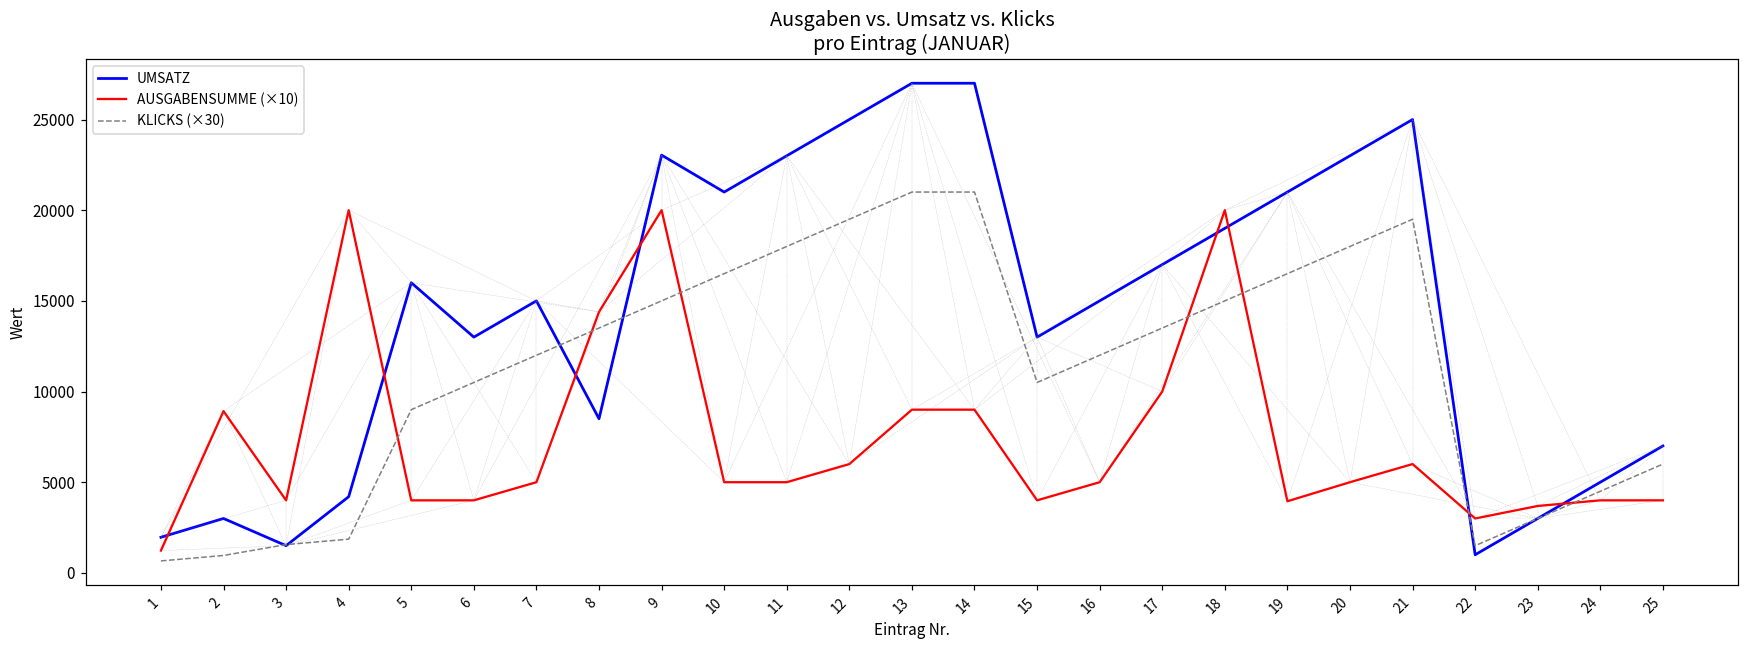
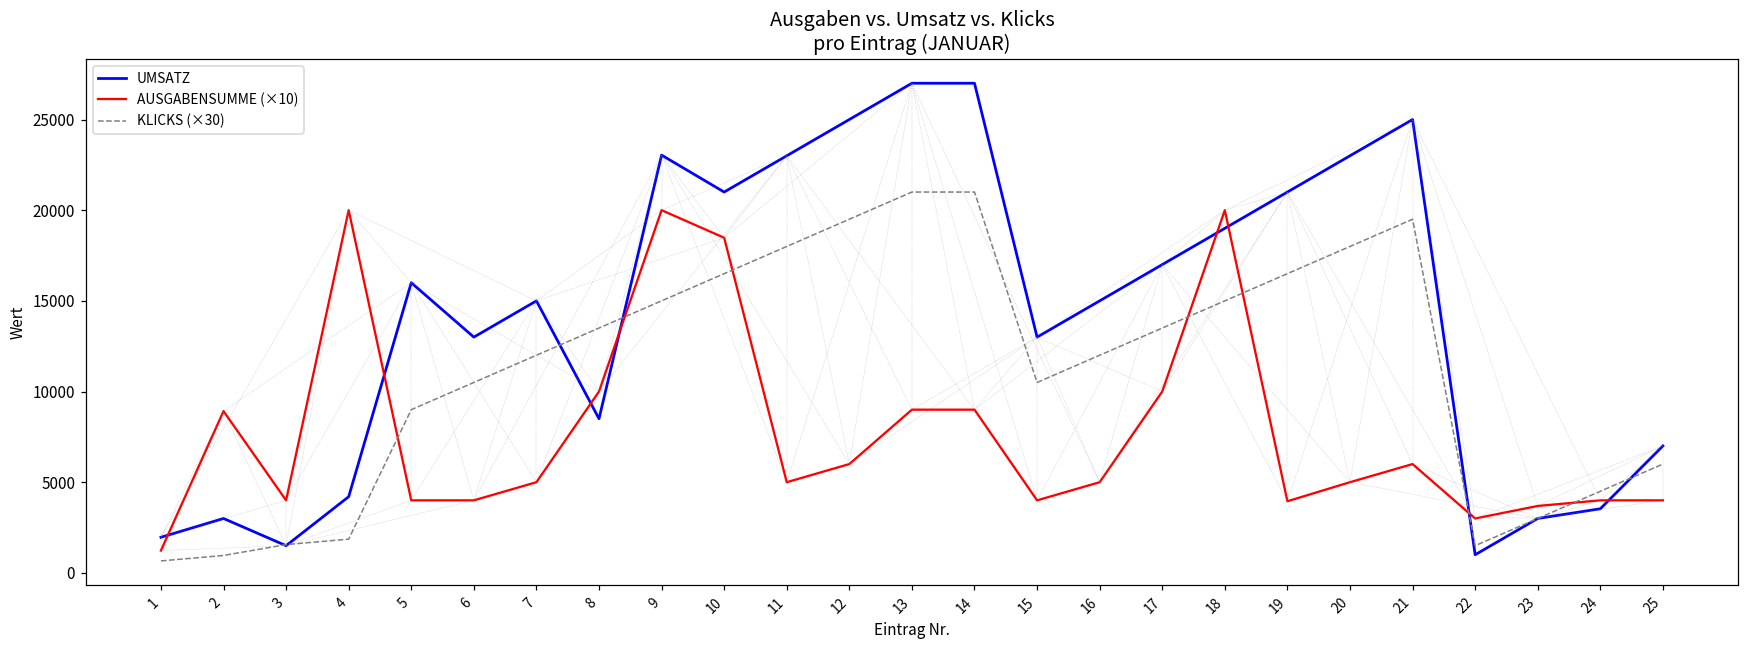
  {
    "UMSATZ": {
      "2": 3000,
      "4": 4200,
      "6": 13000,
      "8": 8500,
      "10": 21000,
      "12": 25000,
      "14": 27000,
      "16": 15000,
      "18": 19000,
      "20": 23000,
      "22": 1000,
-     "24": 5000
+     "24": 3500
    },
    "AUSGABENSUMME (×10)": {
-     "8": 14400,
-     "10": 5000
+     "8": 10000,
+     "10": 18500
    }
  }
